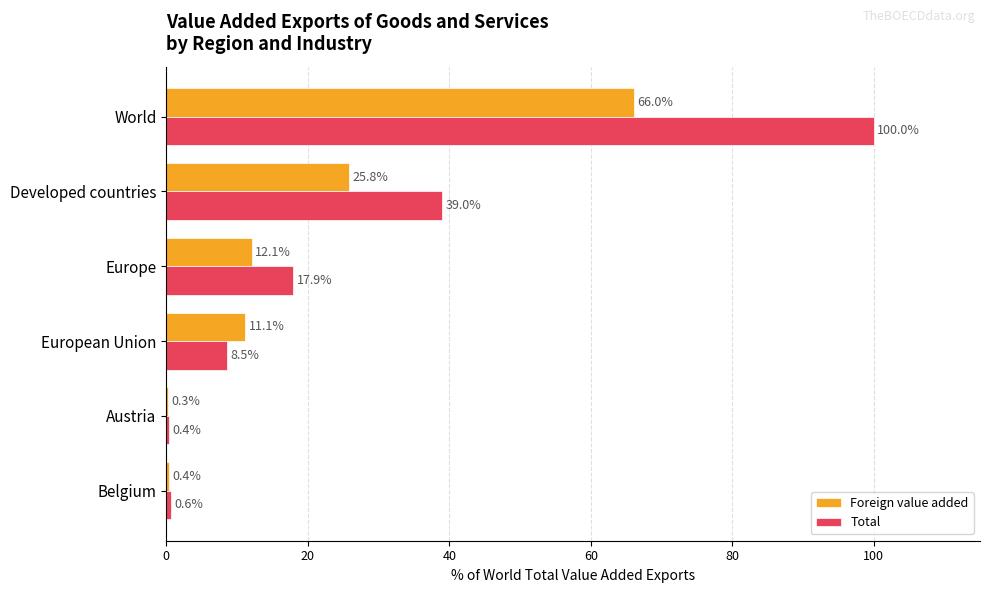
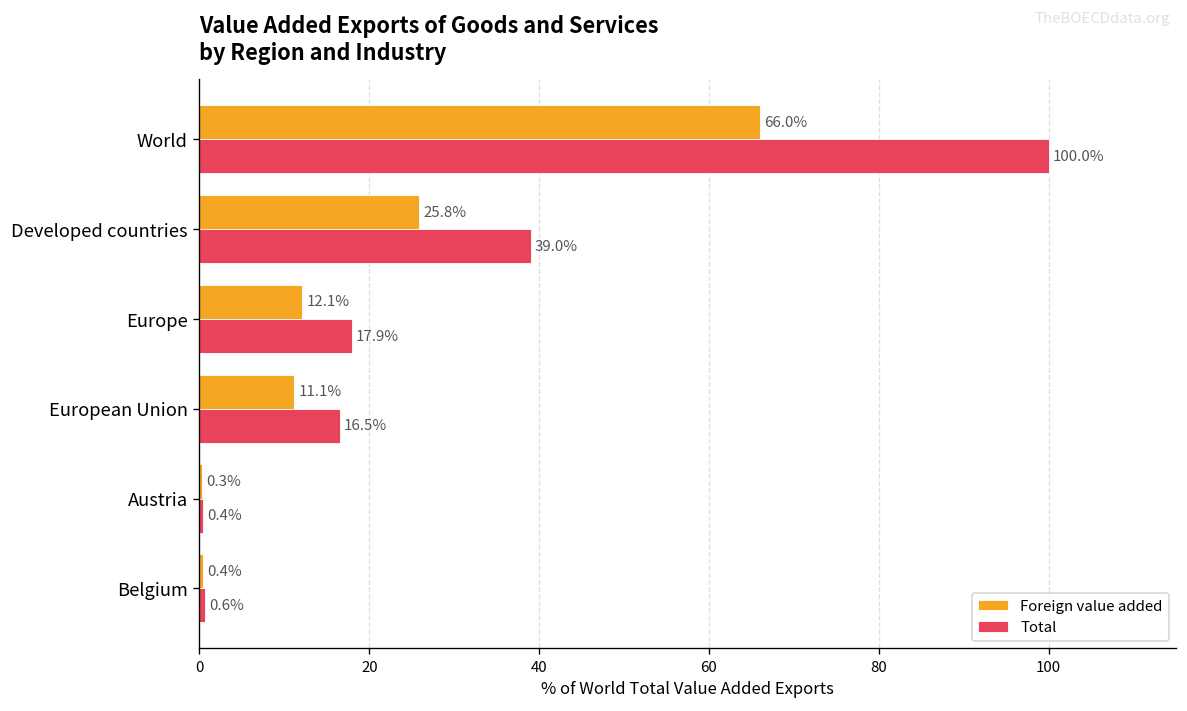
  {
    "Foreign value added": {
      "World": "66.0%",
      "Developed countries": "25.8%",
      "Europe": "12.1%",
      "European Union": "11.1%",
      "Austria": "0.3%",
      "Belgium": "0.4%"
    },
    "Total": {
      "World": "100.0%",
      "Developed countries": "39.0%",
      "Europe": "17.9%",
-     "European Union": "8.5%",
+     "European Union": "16.5%",
      "Austria": "0.4%",
      "Belgium": "0.6%"
    }
  }
